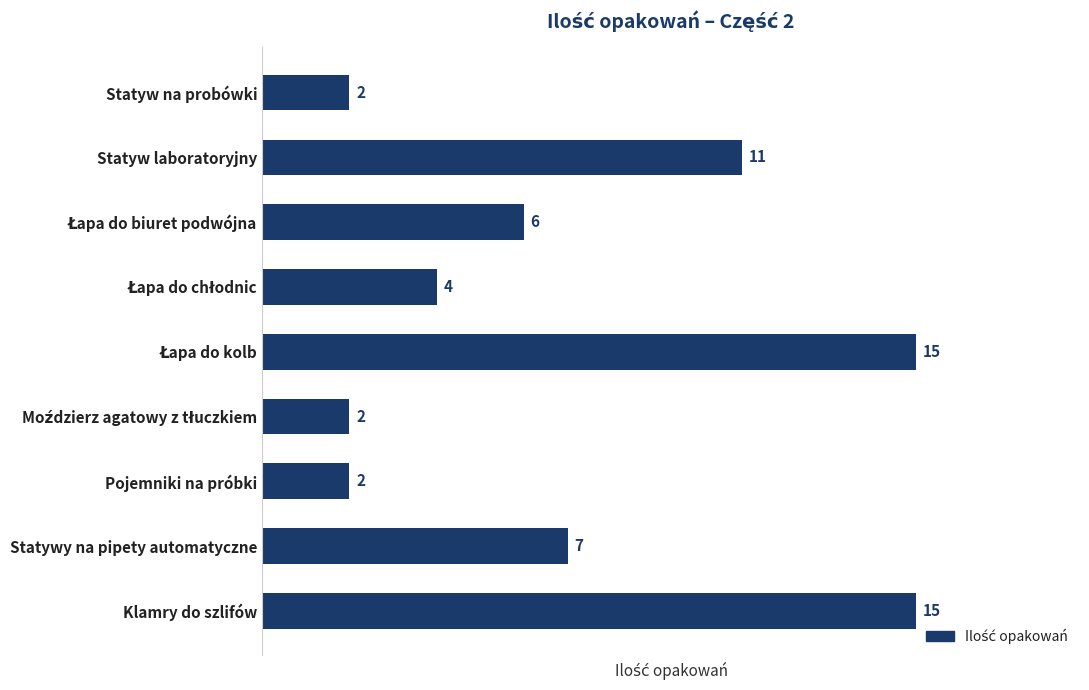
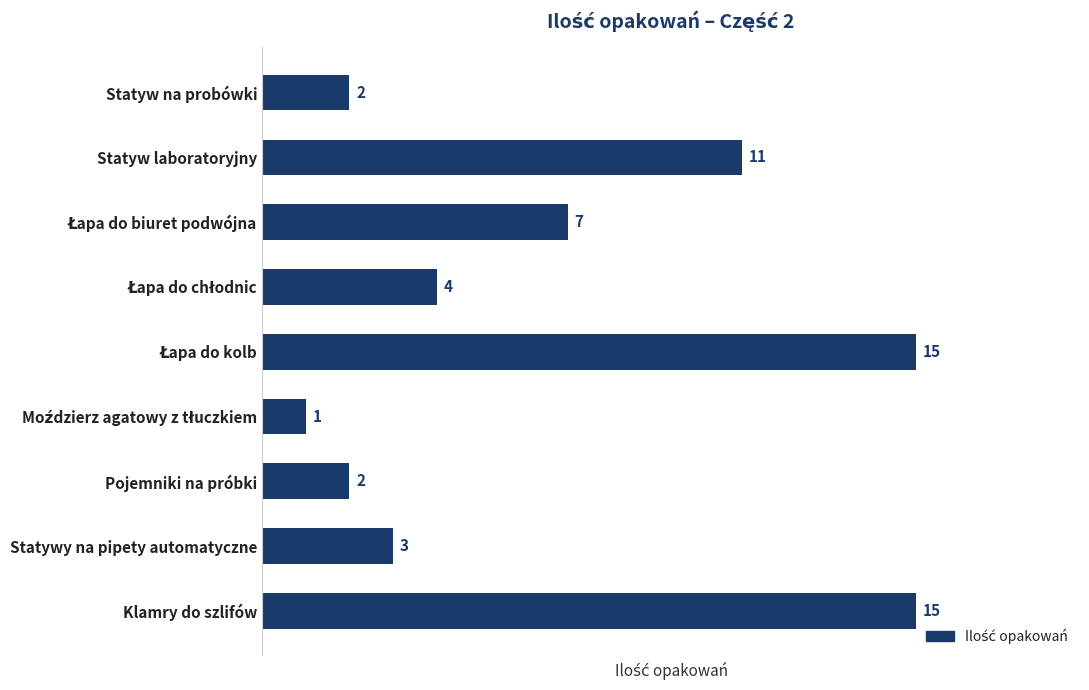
  {
    "Statyw na probówki": 2,
    "Statyw laboratoryjny": 11,
-   "Łapa do biuret podwójna": 6,
+   "Łapa do biuret podwójna": 7,
    "Łapa do chłodnic": 4,
    "Łapa do kolb": 15,
-   "Moździerz agatowy z tłuczkiem": 2,
+   "Moździerz agatowy z tłuczkiem": 1,
    "Pojemniki na próbki": 2,
-   "Statywy na pipety automatyczne": 7,
+   "Statywy na pipety automatyczne": 3,
    "Klamry do szlifów": 15
  }
